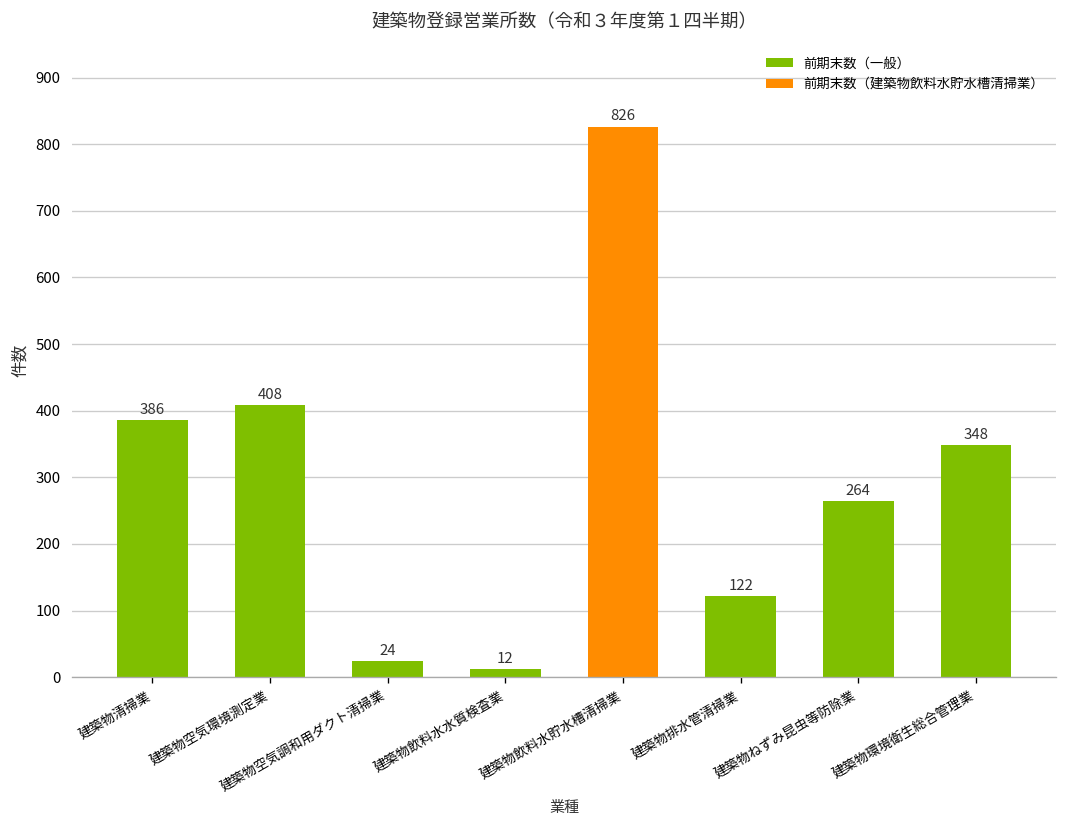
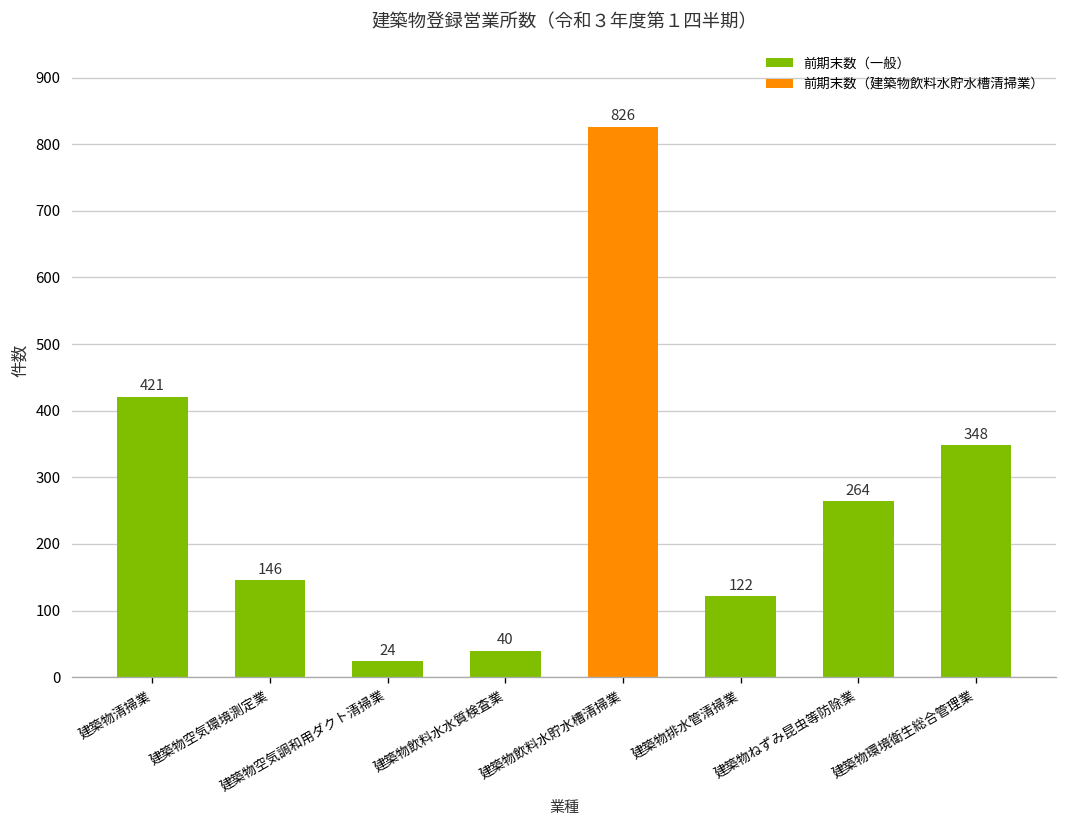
  {
-   "建築物清掃業": 386,
-   "建築物空気環境測定業": 408,
+   "建築物清掃業": 421,
+   "建築物空気環境測定業": 146,
    "建築物空気調和用ダクト清掃業": 24,
-   "建築物飲料水水質検査業": 12,
+   "建築物飲料水水質検査業": 40,
    "建築物飲料水貯水槽清掃業": 826,
    "建築物排水管清掃業": 122,
    "建築物ねずみ昆虫等防除業": 264,
    "建築物環境衛生総合管理業": 348
  }
